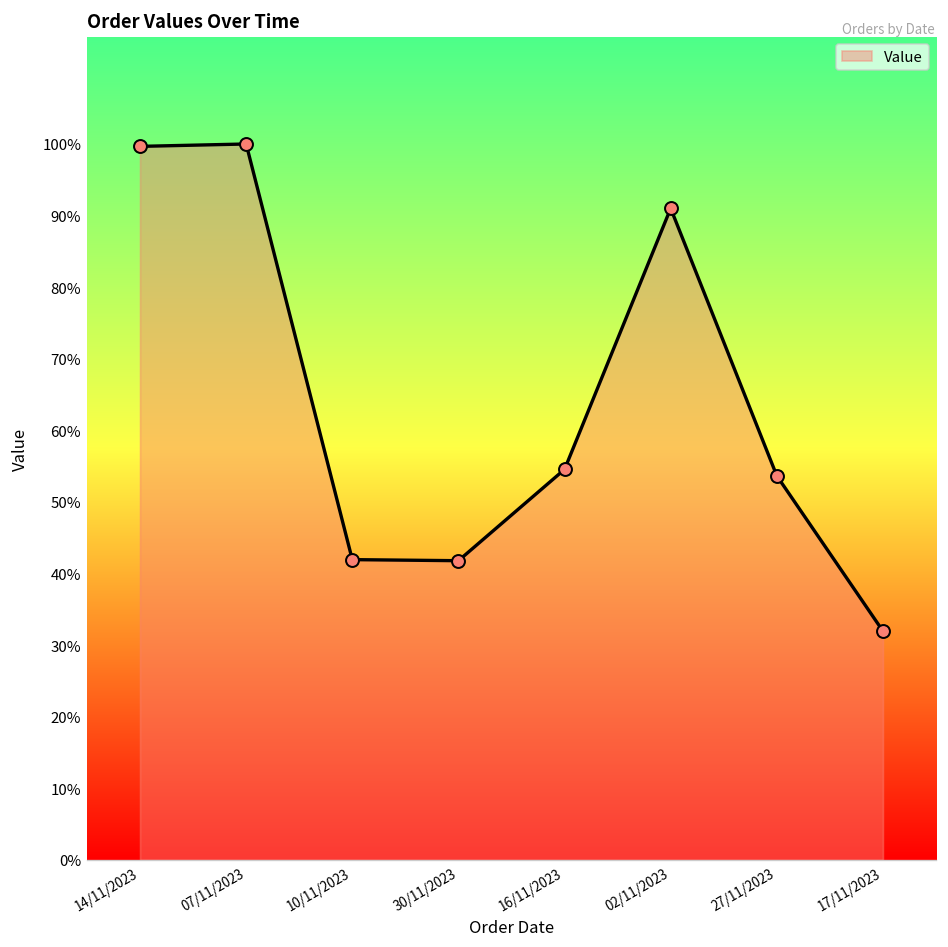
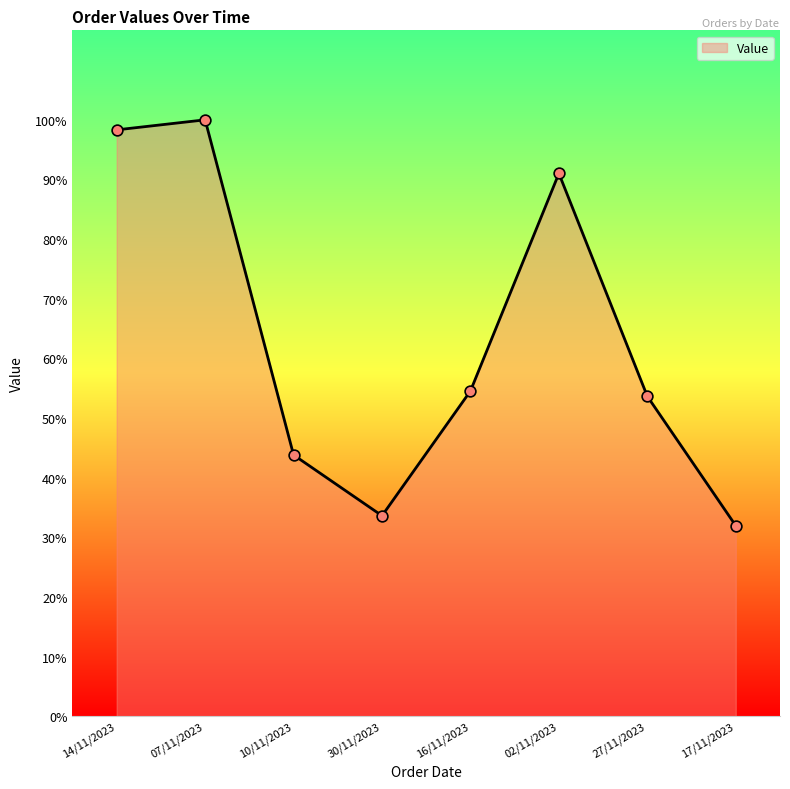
  {
-   "14/11/2023": "100%",
+   "14/11/2023": "98%",
    "07/11/2023": "100%",
-   "10/11/2023": "42%",
-   "30/11/2023": "42%",
+   "10/11/2023": "44%",
+   "30/11/2023": "34%",
    "16/11/2023": "55%",
    "02/11/2023": "91%",
    "27/11/2023": "54%",
    "17/11/2023": "32%"
  }
